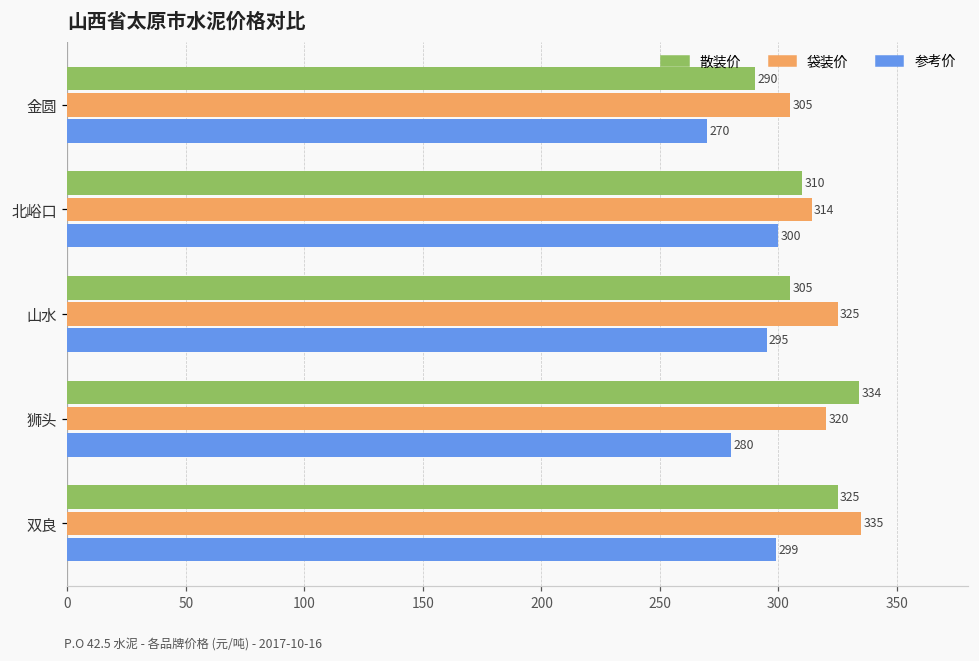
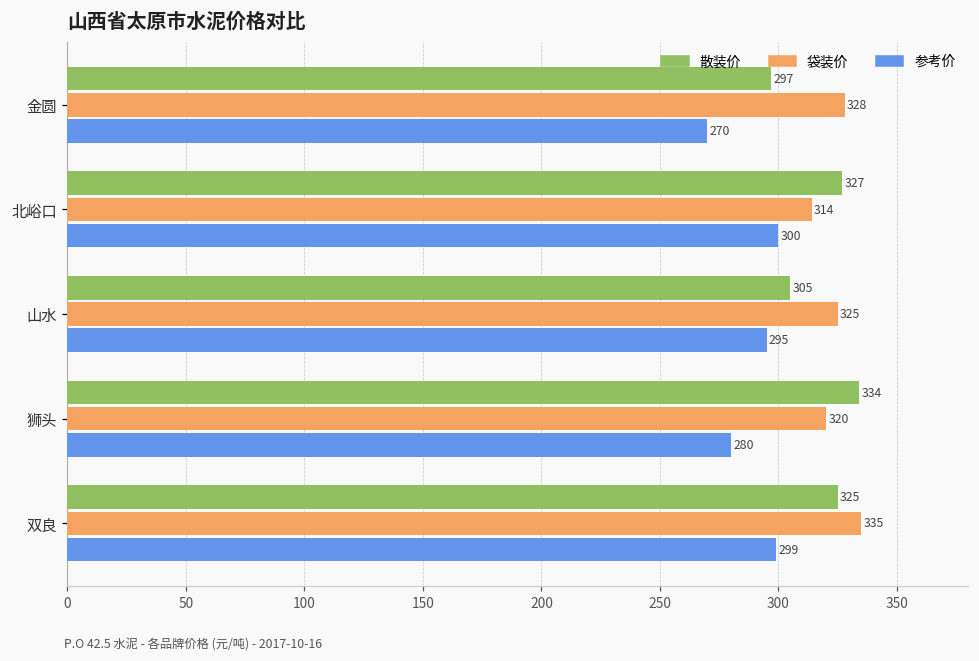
  {
    "散装价": {
-     "金圆": 290,
-     "北峪口": 310,
+     "金圆": 297,
+     "北峪口": 327,
      "山水": 305,
      "狮头": 334,
      "双良": 325
    },
    "袋装价": {
-     "金圆": 305,
+     "金圆": 328,
      "北峪口": 314,
      "山水": 325,
      "狮头": 320,
      "双良": 335
    },
    "参考价": {
      "金圆": 270,
      "北峪口": 300,
      "山水": 295,
      "狮头": 280,
      "双良": 299
    }
  }
